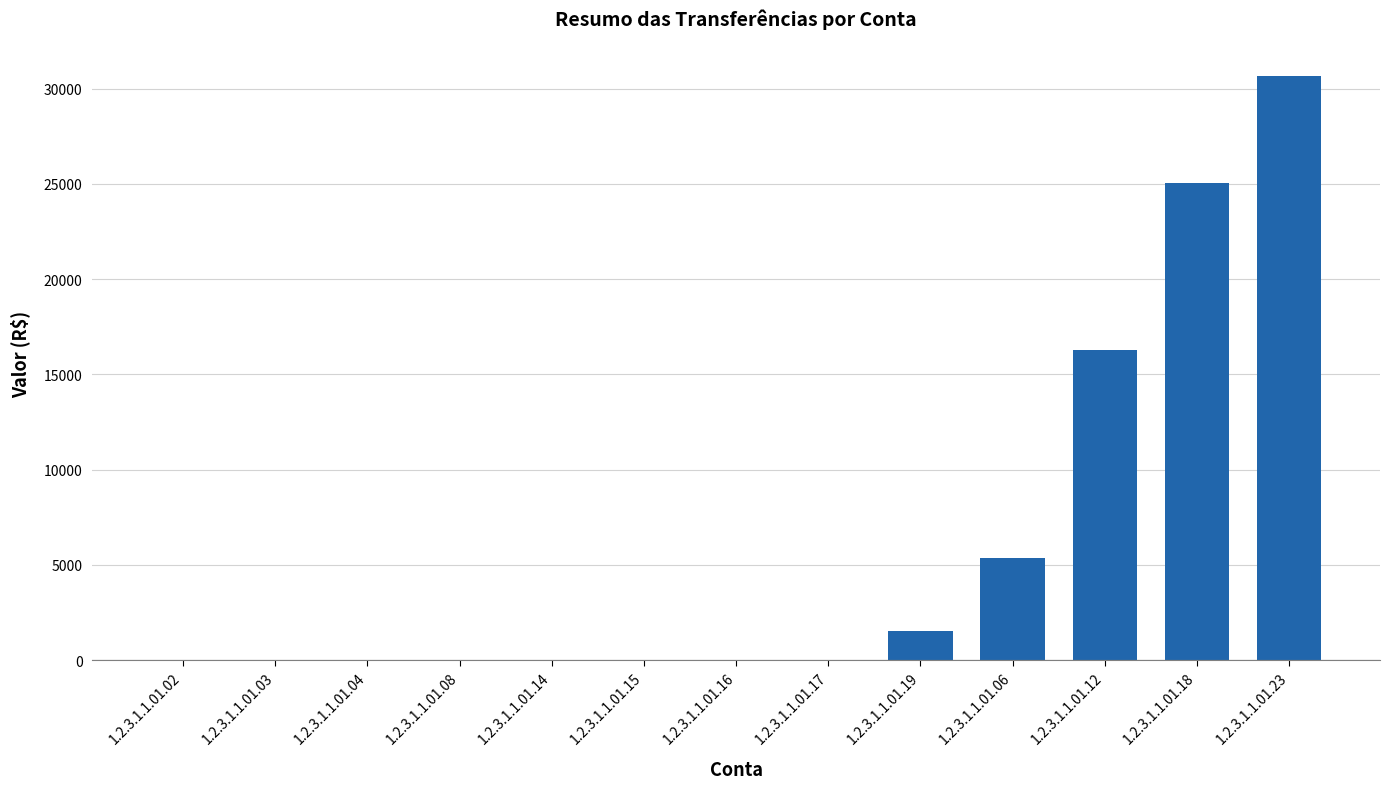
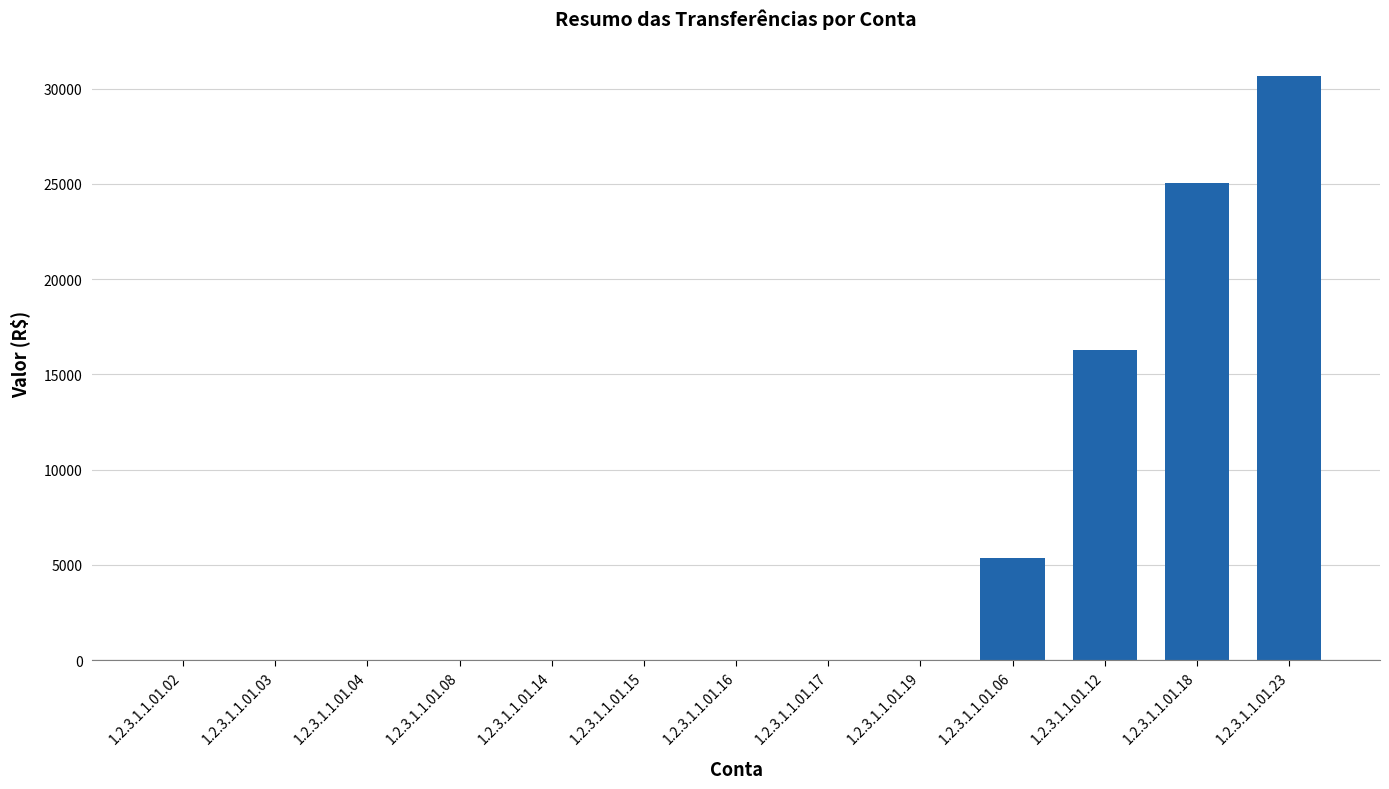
  {
    "1.2.3.1.1.01.02": 0,
    "1.2.3.1.1.01.03": 0,
    "1.2.3.1.1.01.04": 0,
    "1.2.3.1.1.01.08": 0,
    "1.2.3.1.1.01.14": 0,
    "1.2.3.1.1.01.15": 0,
    "1.2.3.1.1.01.16": 0,
    "1.2.3.1.1.01.17": 0,
-   "1.2.3.1.1.01.19": 1500,
+   "1.2.3.1.1.01.19": 0,
    "1.2.3.1.1.01.06": 5400,
    "1.2.3.1.1.01.12": 16300,
    "1.2.3.1.1.01.18": 25000,
    "1.2.3.1.1.01.23": 30700
  }
